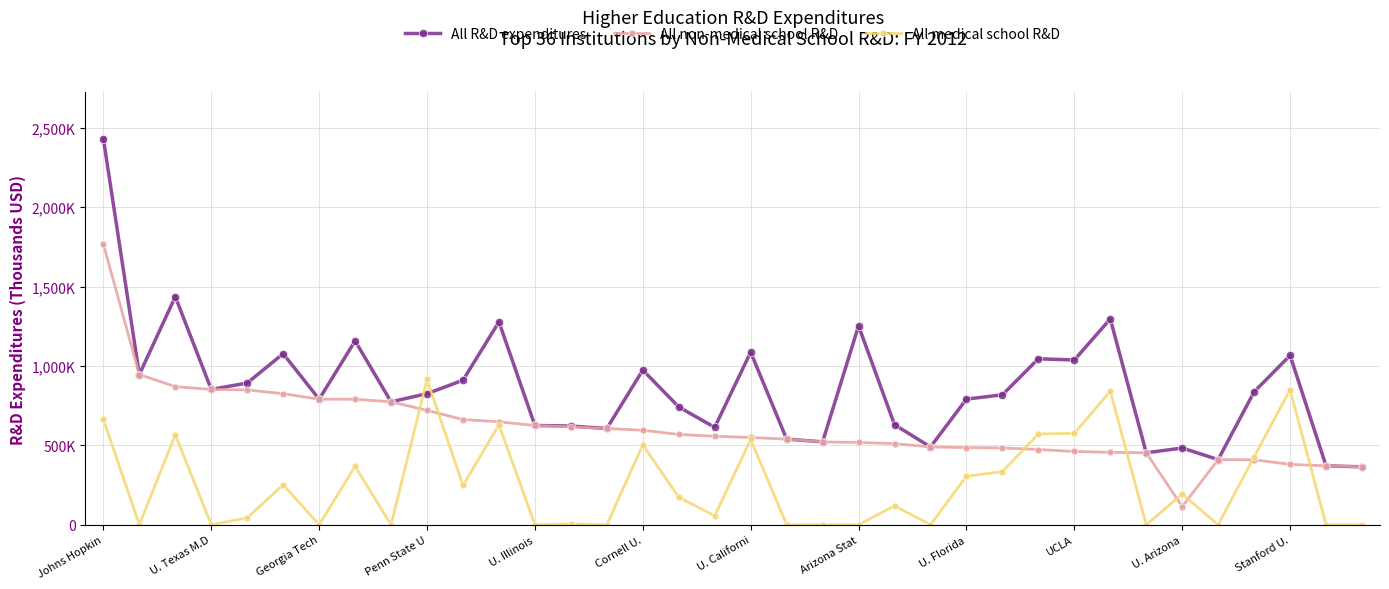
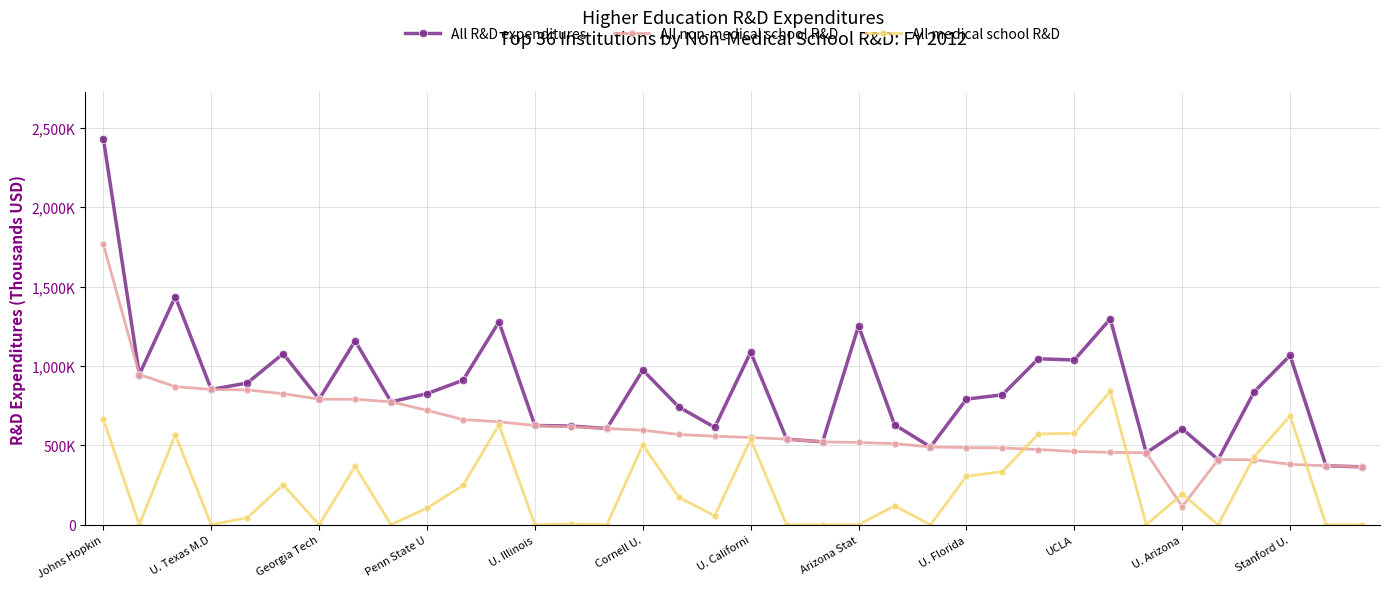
  {
    "All R&D expenditures": {
      "Johns Hopkin": "2,430,000",
      "Penn State U": "830,000",
      "Cornell U.": "970,000",
      "U. Californi": "1,090,000",
      "Arizona Stat": "1,250,000",
      "U. Florida": "790,000",
      "UCLA": "1,040,000",
-     "U. Arizona": "480,000",
+     "U. Arizona": "600,000",
      "Stanford U.": "1,070,000"
    },
    "All non-medical school R&D": {
      "Johns Hopkin": "1,770,000",
      "Penn State U": "720,000",
      "Cornell U.": "600,000",
      "Arizona Stat": "520,000",
      "U. Florida": "490,000",
      "UCLA": "460,000",
      "U. Arizona": "110,000",
      "Stanford U.": "380,000"
    },
    "All medical school R&D": {
      "Johns Hopkin": "660,000",
      "U. Texas M.D": "0",
      "Georgia Tech": "0",
-     "Penn State U": "920,000",
+     "Penn State U": "110,000",
      "U. Illinois": "0",
      "Cornell U.": "500,000",
      "Arizona Stat": "0",
      "U. Florida": "310,000",
      "UCLA": "580,000",
      "U. Arizona": "190,000",
-     "Stanford U.": "850,000"
+     "Stanford U.": "690,000"
    }
  }
